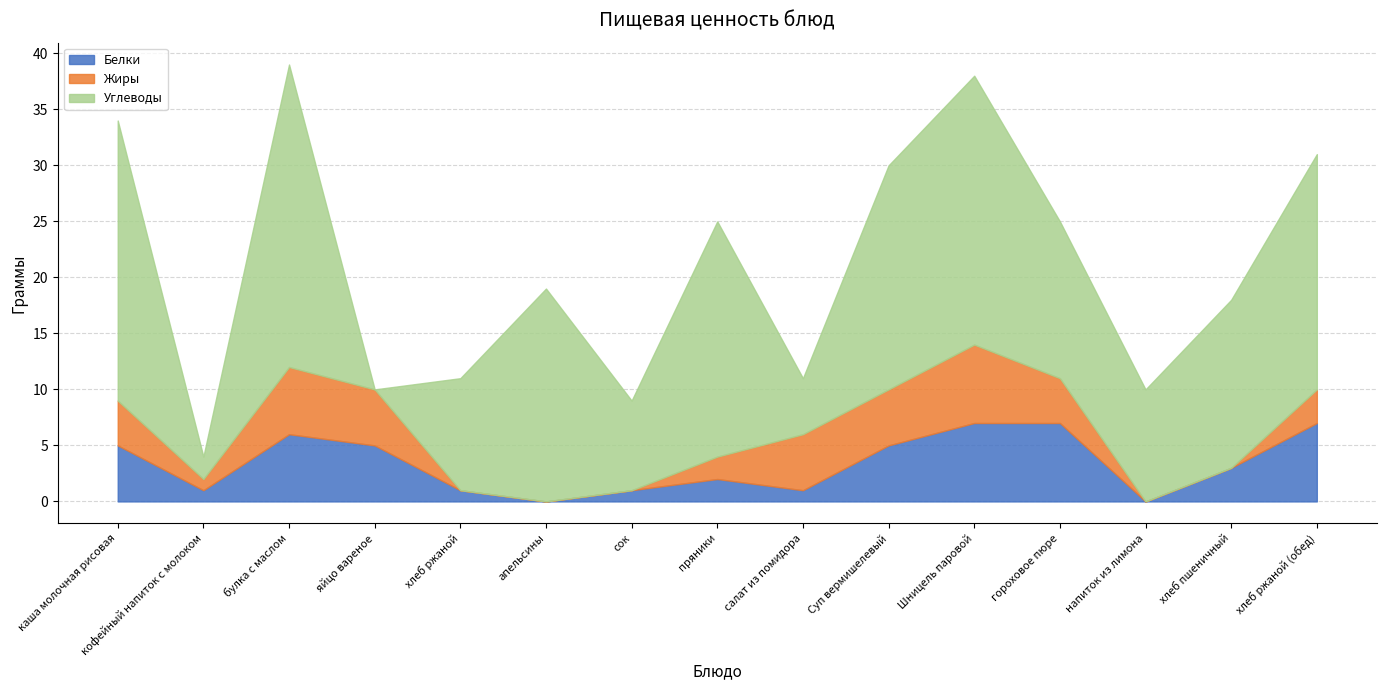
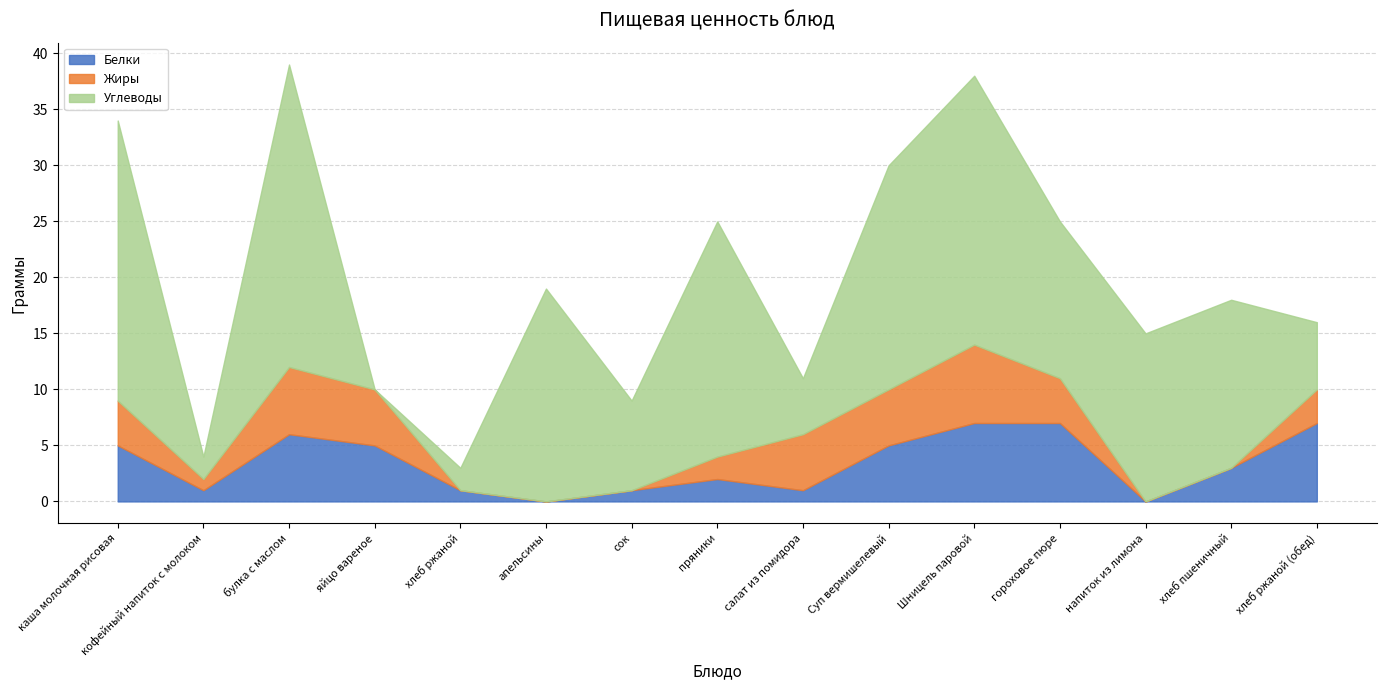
  {
    "Белки": {
      "каша молочная рисовая": 5,
      "кофейный напиток с молоком": 1,
      "булка с маслом": 6,
      "яйцо вареное": 5,
      "пряники": 2,
      "салат из помидора": 1,
      "Суп вермишелевый": 5,
      "Шницель паровой": 7,
      "гороховое пюре": 7,
      "хлеб ржаной (обед)": 7
    },
    "Жиры": {
      "каша молочная рисовая": 4,
      "кофейный напиток с молоком": 1,
      "булка с маслом": 6,
      "пряники": 2,
      "салат из помидора": 5,
      "Суп вермишелевый": 5,
      "Шницель паровой": 7,
      "гороховое пюре": 4,
      "хлеб ржаной (обед)": 3
    },
    "Углеводы": {
      "каша молочная рисовая": 25,
      "кофейный напиток с молоком": 2,
      "булка с маслом": 27,
-     "хлеб ржаной": 10,
+     "хлеб ржаной": 2,
      "апельсины": 19,
      "сок": 8,
      "пряники": 21,
      "салат из помидора": 5,
      "Суп вермишелевый": 20,
      "Шницель паровой": 24,
      "гороховое пюре": 14,
-     "напиток из лимона": 10,
+     "напиток из лимона": 15,
      "хлеб пшеничный": 15,
-     "хлеб ржаной (обед)": 21
+     "хлеб ржаной (обед)": 6
    }
  }
